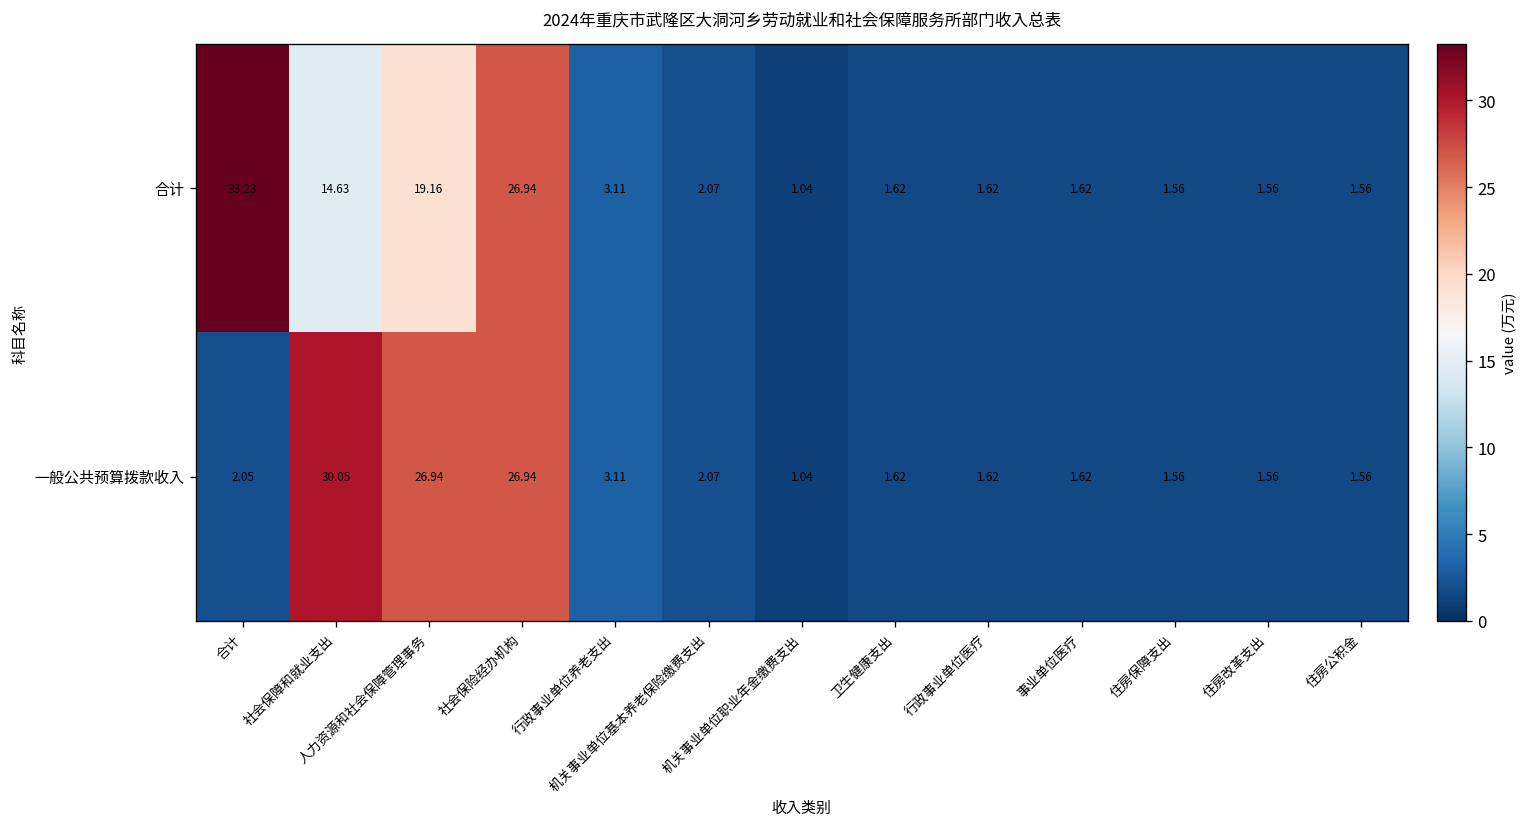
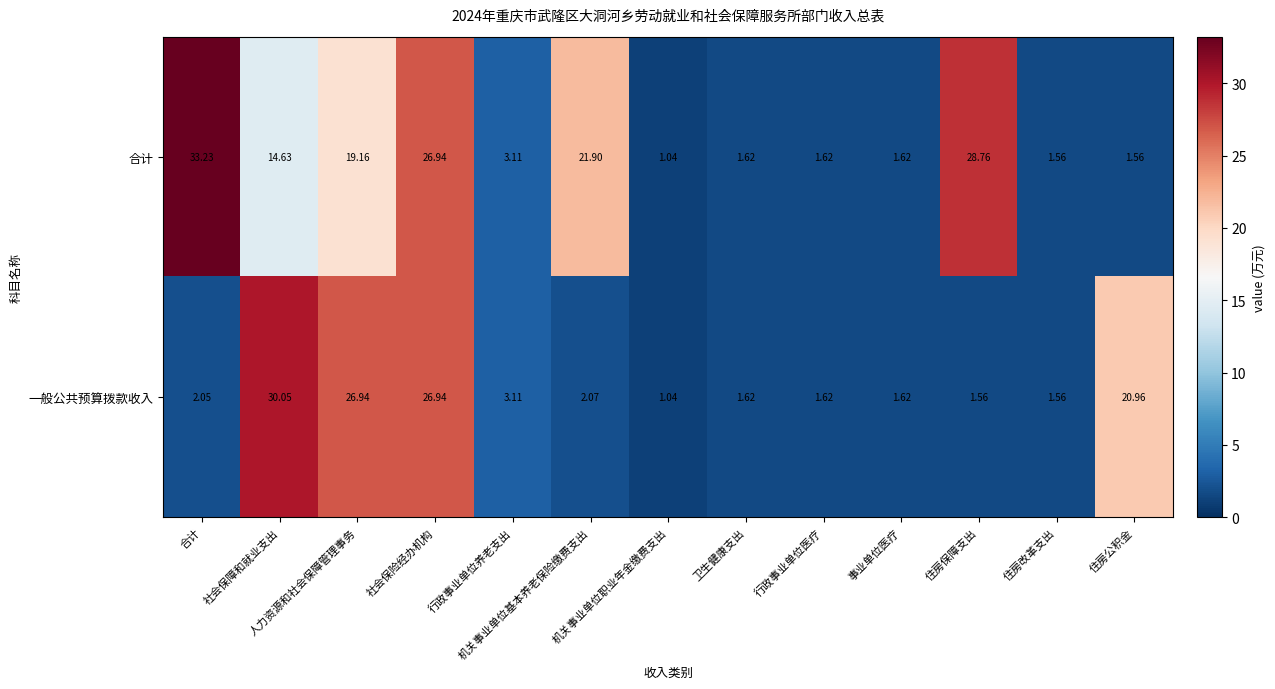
  {
    "合计": {
      "合计": 33.23,
      "社会保障和就业支出": 14.63,
      "人力资源和社会保障管理事务": 19.16,
      "社会保险经办机构": 26.94,
      "行政事业单位养老支出": 3.11,
-     "机关事业单位基本养老保险缴费支出": 2.07,
+     "机关事业单位基本养老保险缴费支出": 21.90,
      "机关事业单位职业年金缴费支出": 1.04,
      "卫生健康支出": 1.62,
      "行政事业单位医疗": 1.62,
      "事业单位医疗": 1.62,
-     "住房保障支出": 1.56,
+     "住房保障支出": 28.76,
      "住房改革支出": 1.56,
      "住房公积金": 1.56
    },
    "一般公共预算拨款收入": {
      "合计": 2.05,
      "社会保障和就业支出": 30.05,
      "人力资源和社会保障管理事务": 26.94,
      "社会保险经办机构": 26.94,
      "行政事业单位养老支出": 3.11,
      "机关事业单位基本养老保险缴费支出": 2.07,
      "机关事业单位职业年金缴费支出": 1.04,
      "卫生健康支出": 1.62,
      "行政事业单位医疗": 1.62,
      "事业单位医疗": 1.62,
      "住房保障支出": 1.56,
      "住房改革支出": 1.56,
-     "住房公积金": 1.56
+     "住房公积金": 20.96
    }
  }
